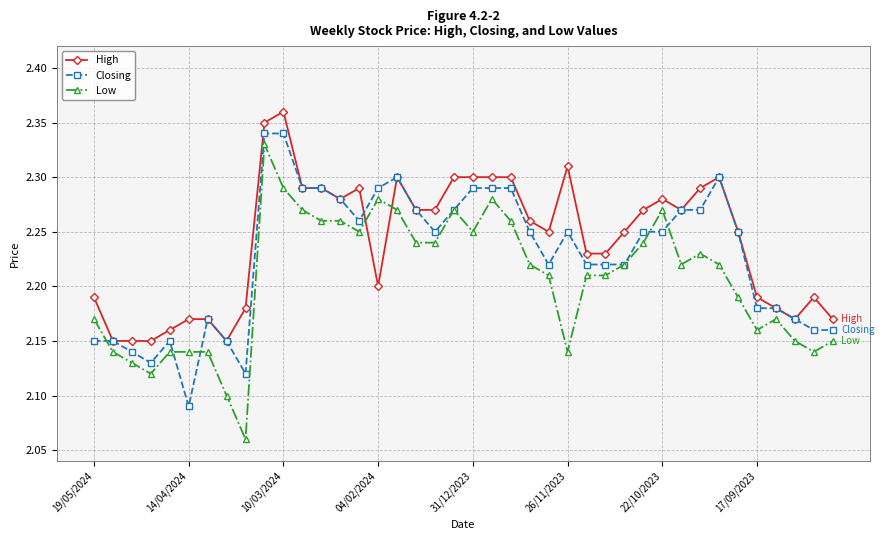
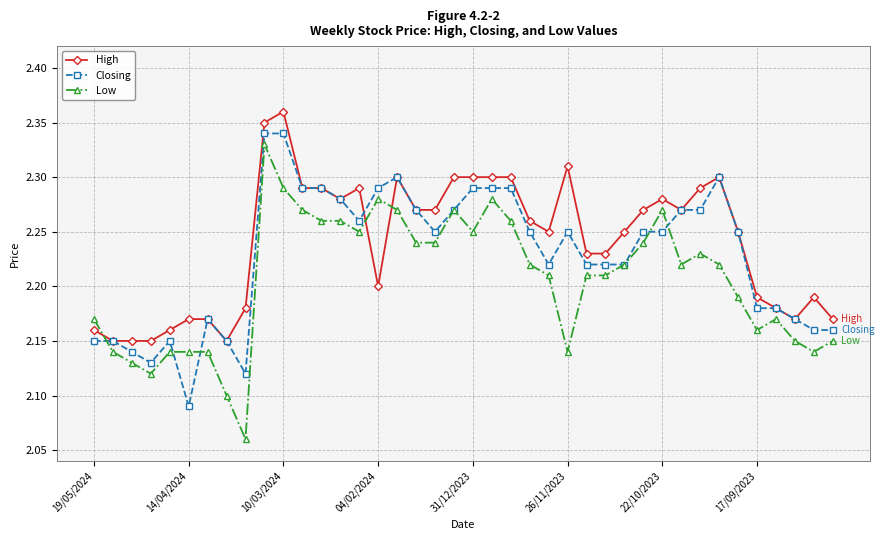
  {
    "High": {
-     "19/05/2024": 2.19,
+     "19/05/2024": 2.16,
      "14/04/2024": 2.17,
      "10/03/2024": 2.36,
      "04/02/2024": 2.20,
      "31/12/2023": 2.30,
      "26/11/2023": 2.31,
      "22/10/2023": 2.28,
      "17/09/2023": 2.19
    },
    "Closing": {
      "19/05/2024": 2.15,
      "14/04/2024": 2.09,
      "10/03/2024": 2.34,
      "04/02/2024": 2.29,
      "31/12/2023": 2.29,
      "26/11/2023": 2.25,
      "22/10/2023": 2.25,
      "17/09/2023": 2.18
    },
    "Low": {
      "19/05/2024": 2.17,
      "14/04/2024": 2.14,
      "10/03/2024": 2.29,
      "04/02/2024": 2.28,
      "31/12/2023": 2.25,
      "26/11/2023": 2.14,
      "22/10/2023": 2.27,
      "17/09/2023": 2.16
    }
  }
